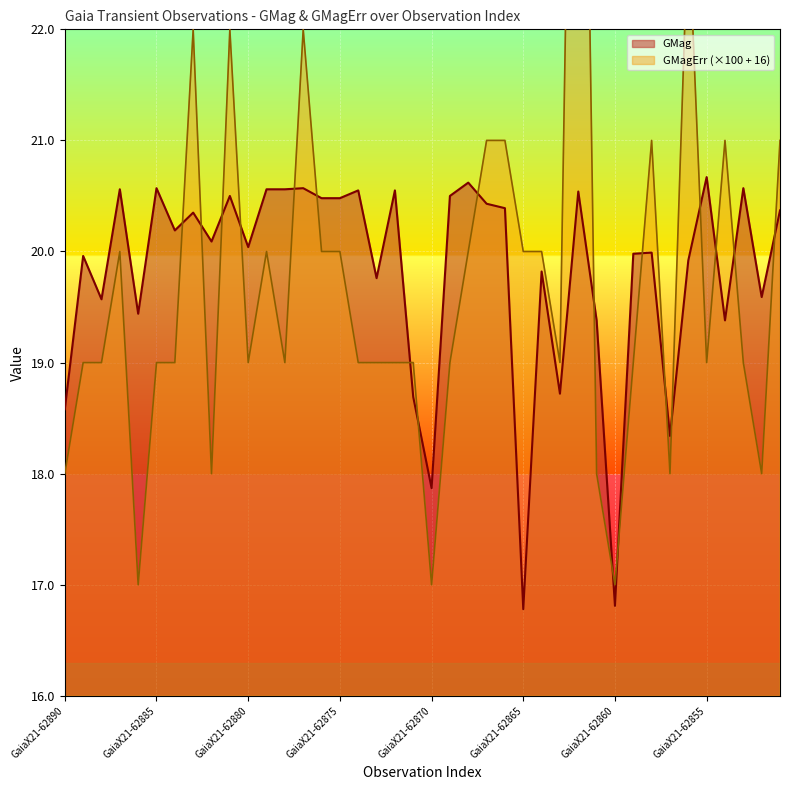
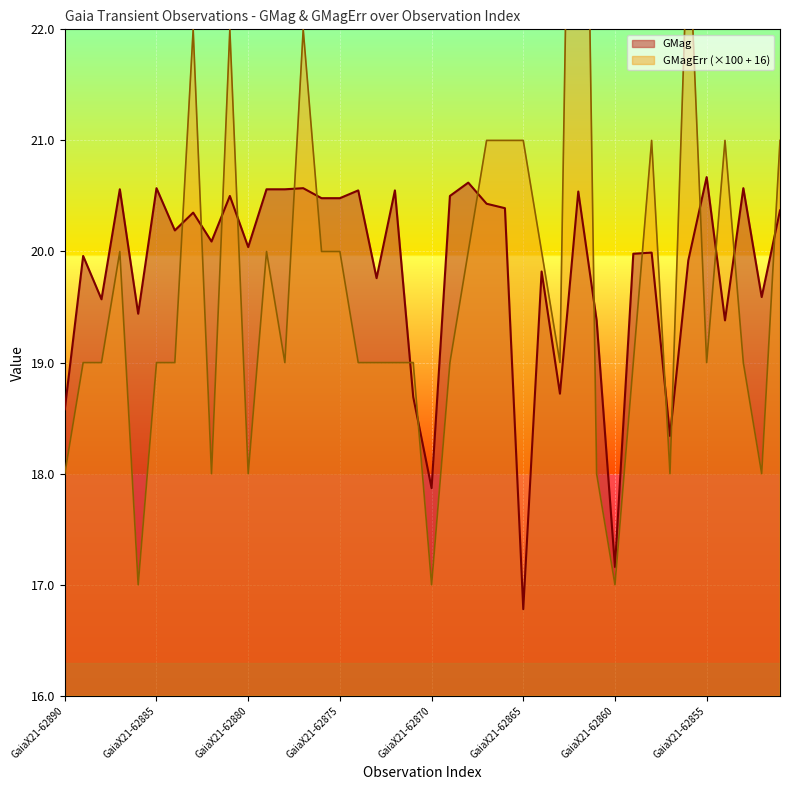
  {
    "GMag": {
      "GaiaX21-62890": 18.58,
      "GaiaX21-62885": 20.57,
      "GaiaX21-62880": 20.04,
      "GaiaX21-62875": 20.48,
      "GaiaX21-62870": 17.87,
      "GaiaX21-62865": 16.78,
-     "GaiaX21-62860": 16.81,
+     "GaiaX21-62860": 17.16,
      "GaiaX21-62855": 20.67
    },
    "GMagErr (×100 + 16)": {
      "GaiaX21-62890": 18.00,
      "GaiaX21-62885": 19.00,
-     "GaiaX21-62880": 19.00,
+     "GaiaX21-62880": 18.00,
      "GaiaX21-62875": 20.00,
      "GaiaX21-62870": 17.00,
-     "GaiaX21-62865": 20.00,
+     "GaiaX21-62865": 21.00,
      "GaiaX21-62860": 17.00,
      "GaiaX21-62855": 19.00
    }
  }
